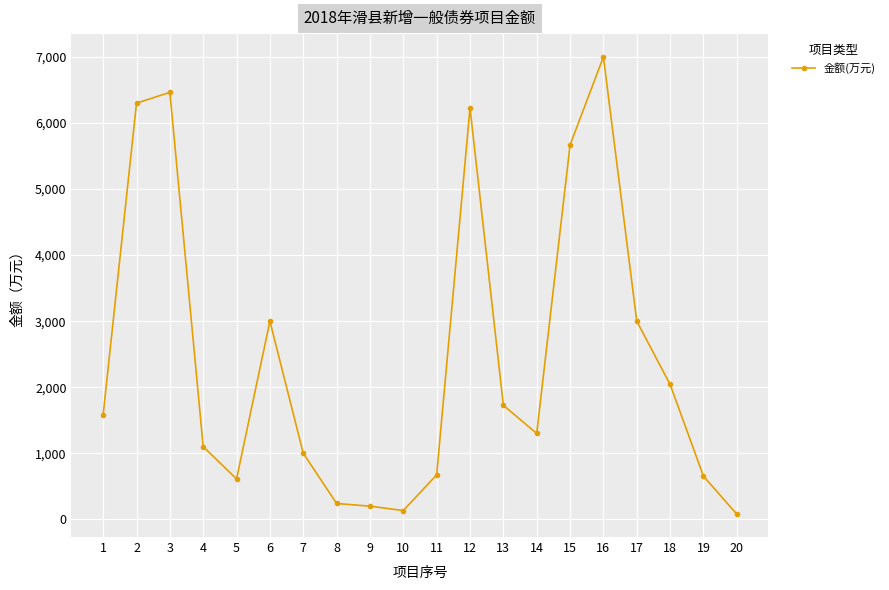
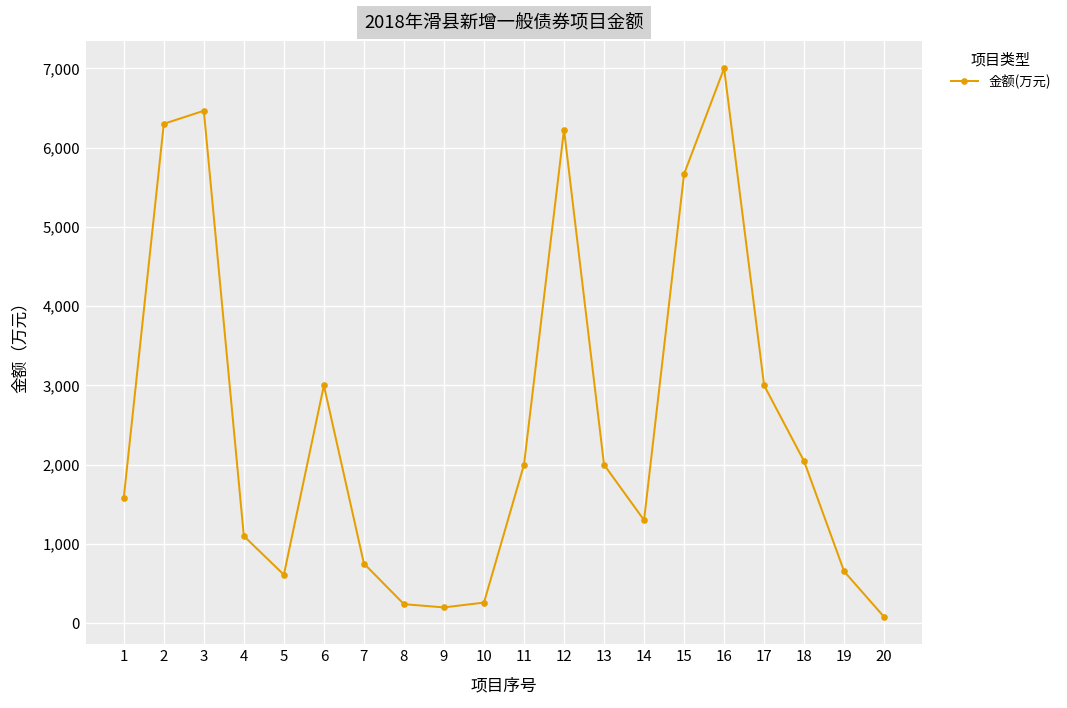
  {
    "1": "1,600",
    "2": "6,300",
    "3": "6,500",
    "4": "1,100",
    "5": "600",
    "6": "3,000",
-   "7": "1,000",
+   "7": "800",
    "8": "200",
    "9": "200",
-   "10": "100",
-   "11": "700",
+   "10": "300",
+   "11": "2,000",
    "12": "6,200",
-   "13": "1,700",
+   "13": "2,000",
    "14": "1,300",
    "15": "5,700",
    "16": "7,000",
    "17": "3,000",
    "18": "2,000",
    "19": "700",
    "20": "100"
  }
